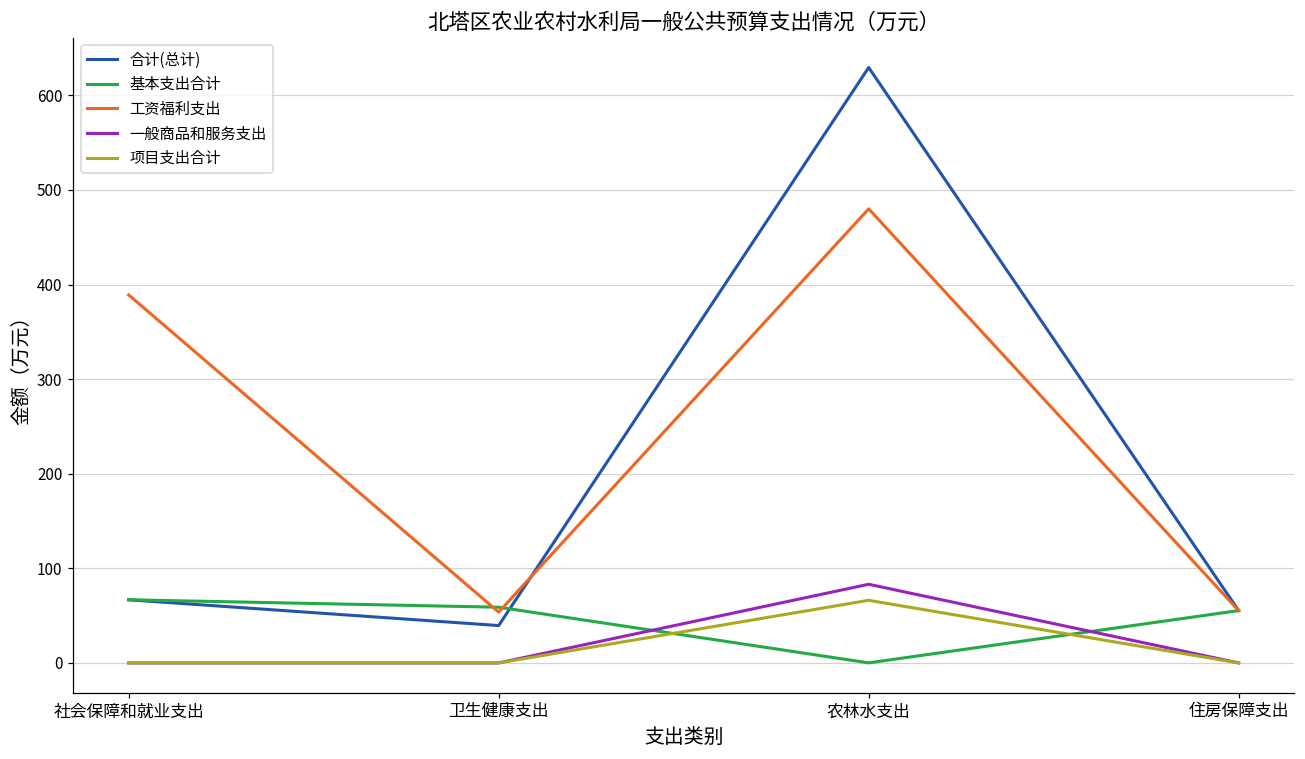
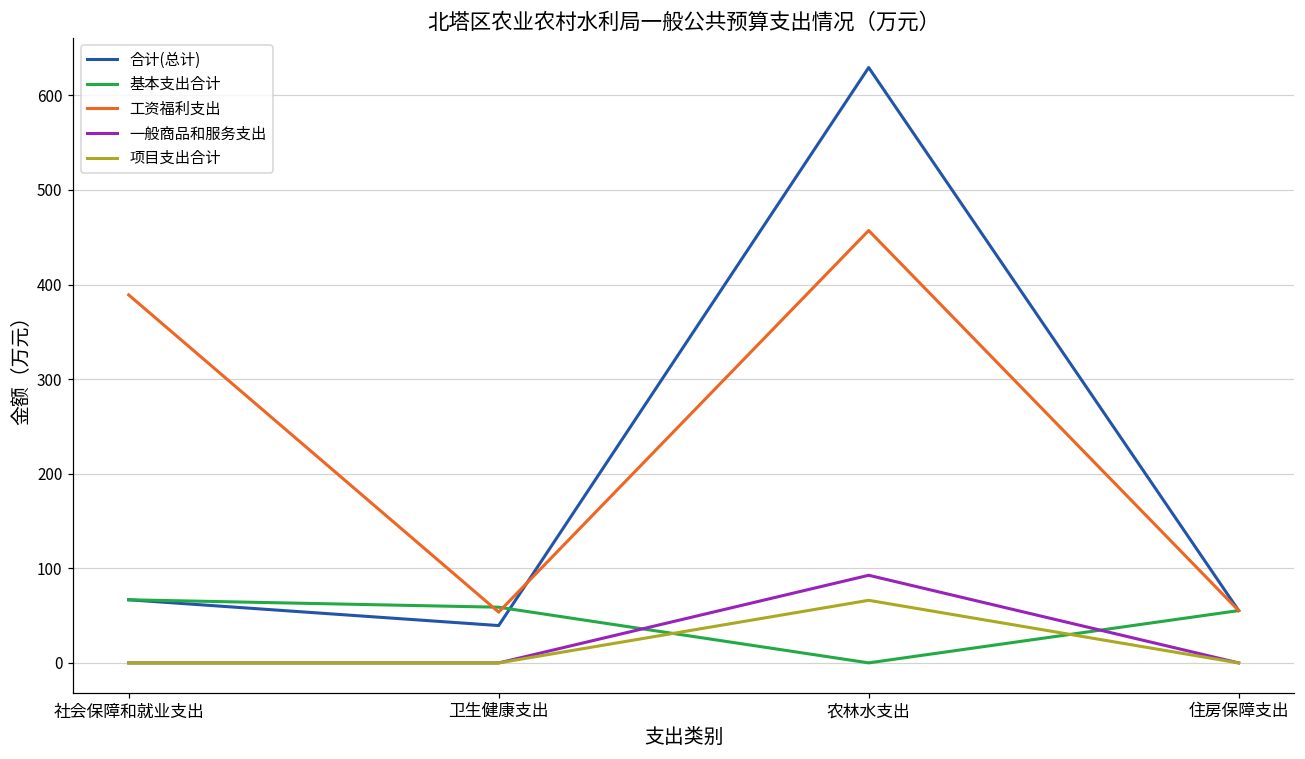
  {
    "合计(总计)": {
      "卫生健康支出": 40,
      "农林水支出": 630
    },
    "基本支出合计": {
      "卫生健康支出": 60,
      "农林水支出": 0
    },
    "工资福利支出": {
      "社会保障和就业支出": 390,
      "卫生健康支出": 50,
-     "农林水支出": 480
+     "农林水支出": 460
    },
    "一般商品和服务支出": {
-     "农林水支出": 80
+     "农林水支出": 90
    },
    "项目支出合计": {
      "农林水支出": 70
    }
  }
